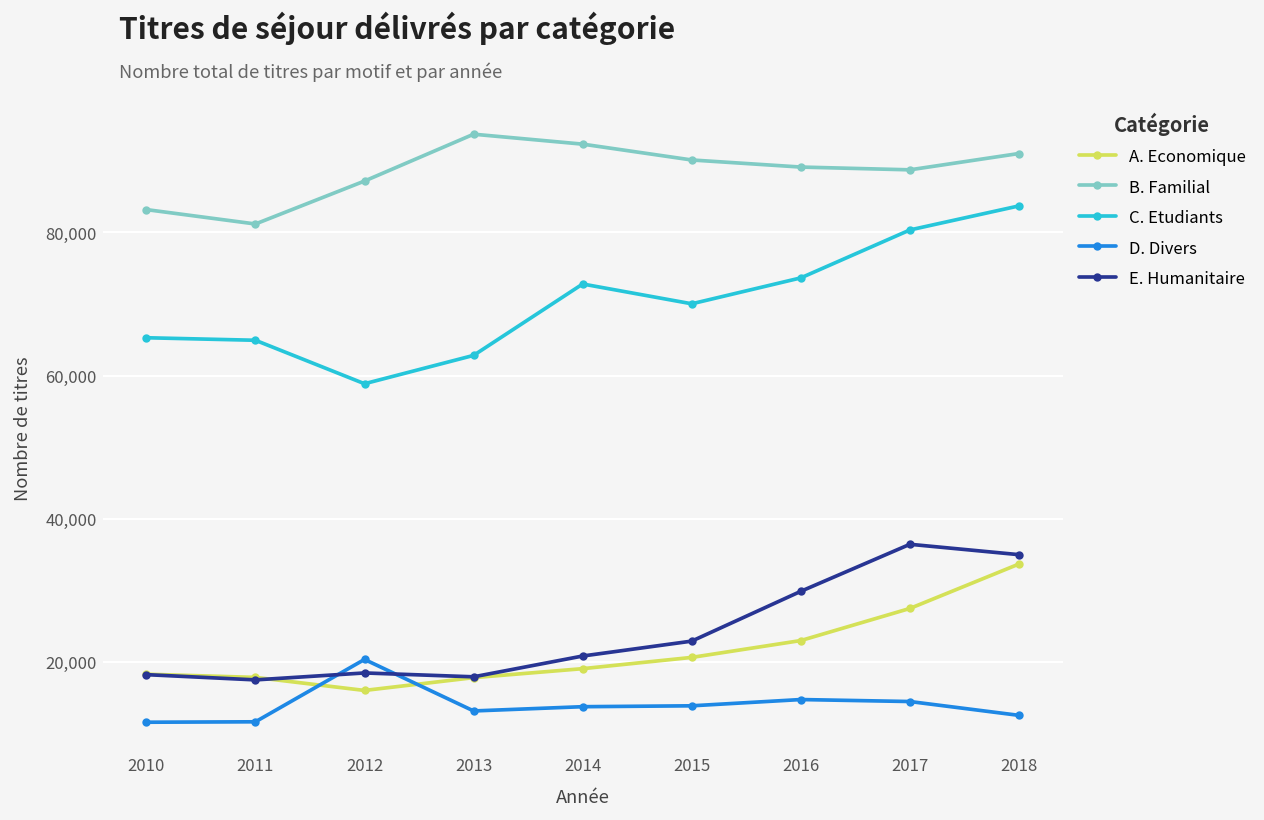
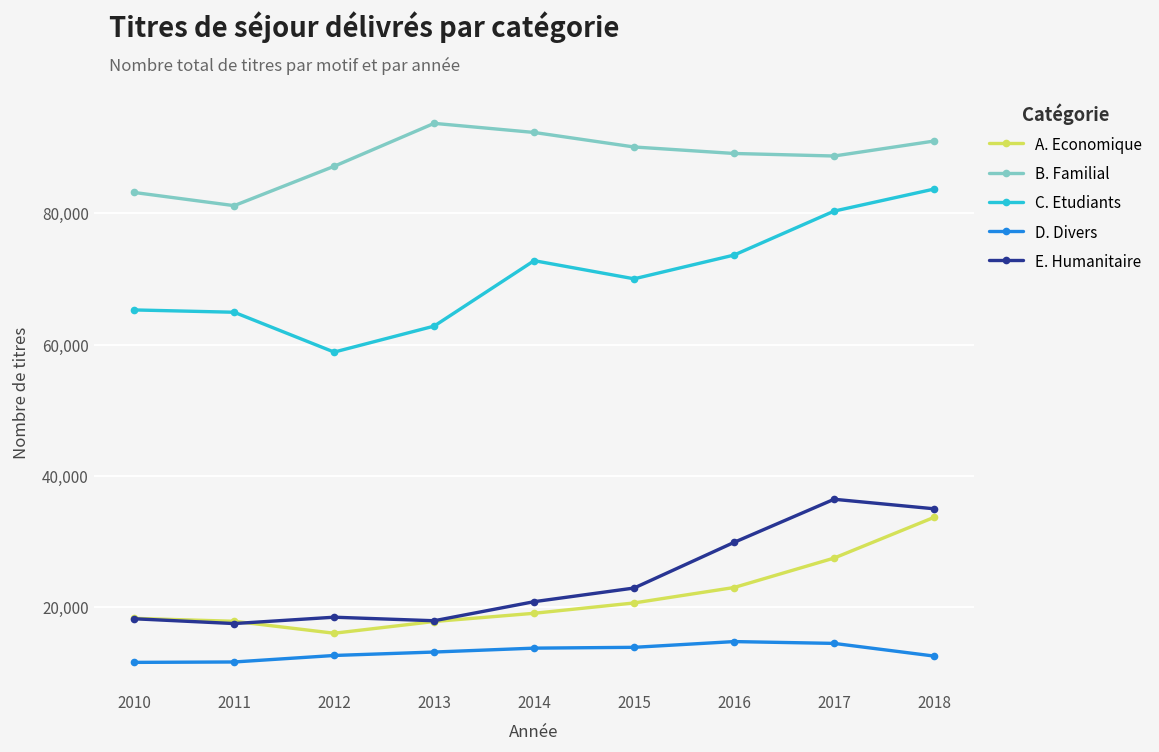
  {
    "A. Economique": {
      "2012": "16,000",
      "2014": "19,000",
      "2015": "21,000",
      "2016": "23,000",
      "2017": "27,000",
      "2018": "34,000"
    },
    "B. Familial": {
      "2010": "83,000",
      "2011": "81,000",
      "2012": "87,000",
      "2013": "94,000",
      "2014": "92,000",
      "2015": "90,000",
      "2016": "89,000",
      "2017": "89,000",
      "2018": "91,000"
    },
    "C. Etudiants": {
      "2010": "65,000",
      "2011": "65,000",
      "2012": "59,000",
      "2013": "63,000",
      "2014": "73,000",
      "2015": "70,000",
      "2016": "74,000",
      "2017": "80,000",
      "2018": "84,000"
    },
    "D. Divers": {
      "2010": "12,000",
      "2011": "12,000",
-     "2012": "20,000",
+     "2012": "13,000",
      "2013": "13,000",
      "2014": "14,000",
      "2015": "14,000",
      "2016": "15,000",
      "2017": "14,000",
      "2018": "13,000"
    },
    "E. Humanitaire": {
      "2012": "18,000",
      "2014": "21,000",
      "2015": "23,000",
      "2016": "30,000",
      "2017": "36,000",
      "2018": "35,000"
    }
  }
